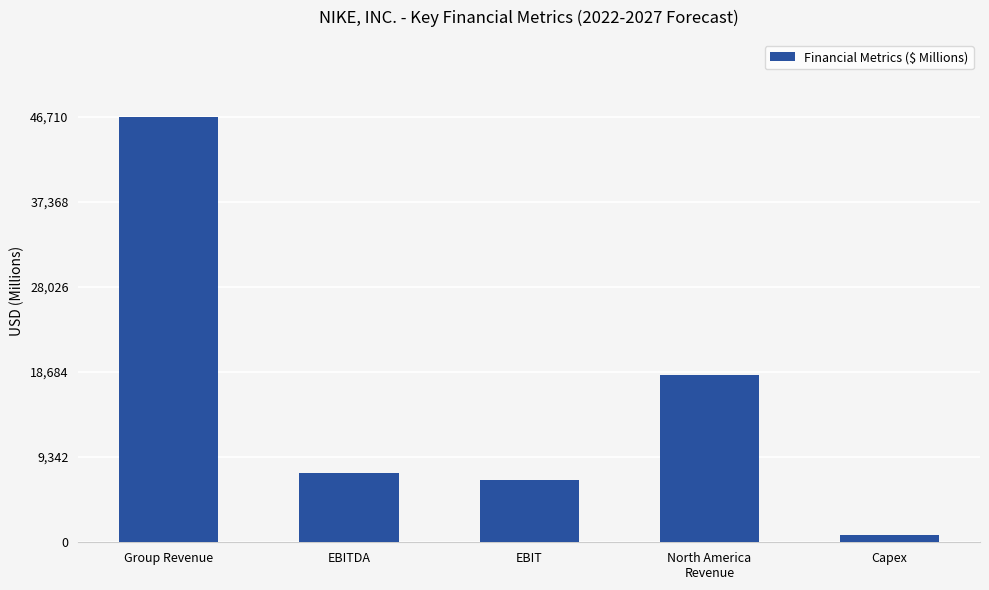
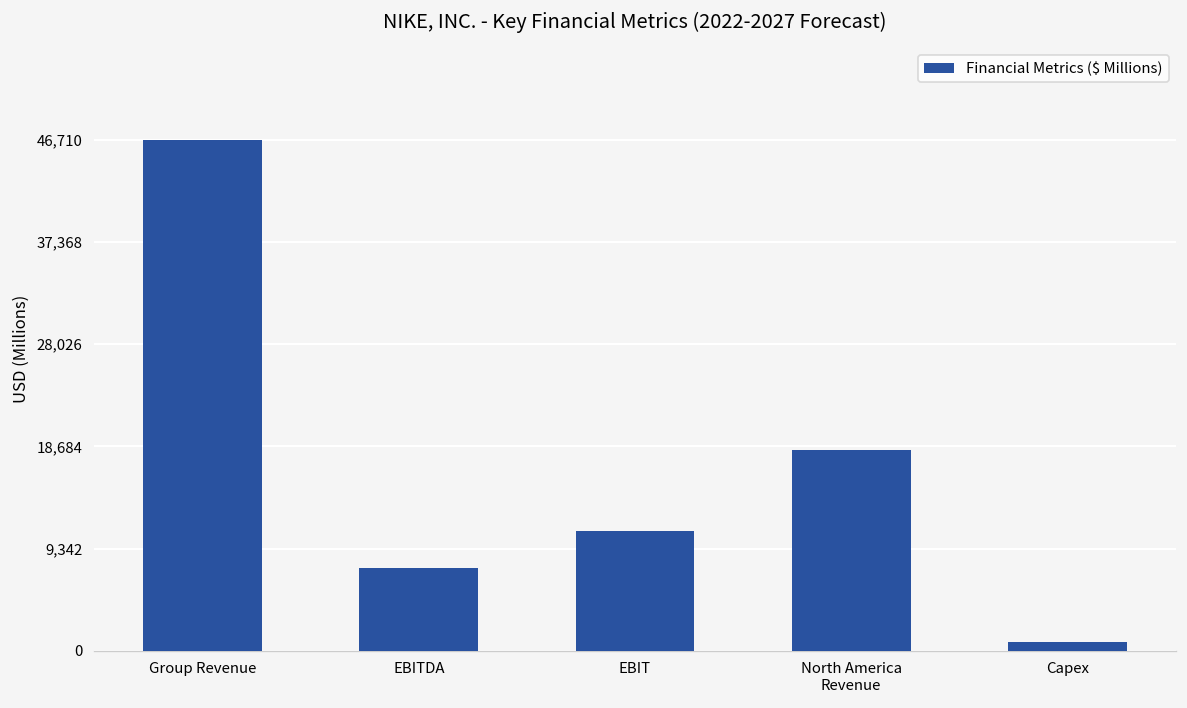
  {
    "Group Revenue": "47,000",
    "EBITDA": "8,000",
-   "EBIT": "7,000",
+   "EBIT": "11,000",
    "North America Revenue": "18,000",
    "Capex": "1,000"
  }
